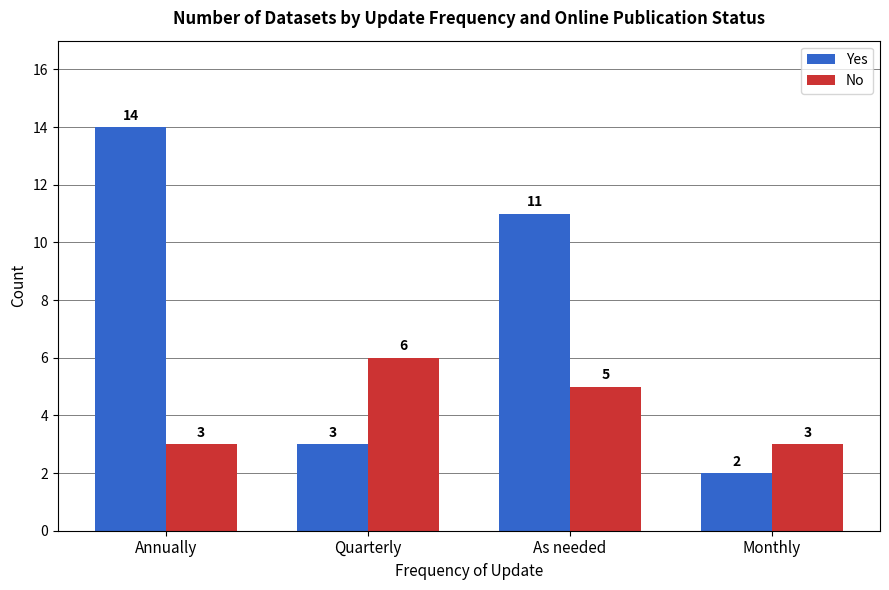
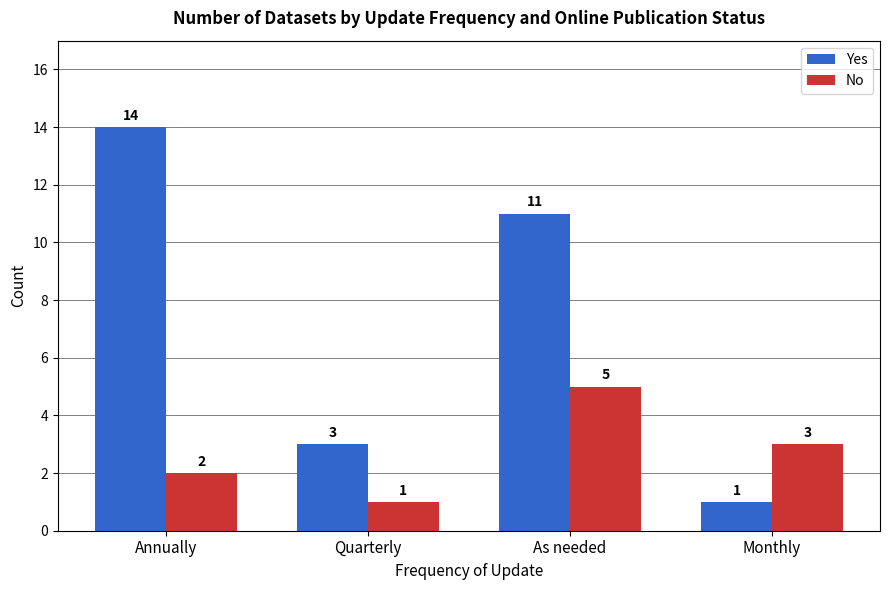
  {
    "Yes": {
      "Annually": 14,
      "Quarterly": 3,
      "As needed": 11,
-     "Monthly": 2
+     "Monthly": 1
    },
    "No": {
-     "Annually": 3,
-     "Quarterly": 6,
+     "Annually": 2,
+     "Quarterly": 1,
      "As needed": 5,
      "Monthly": 3
    }
  }
